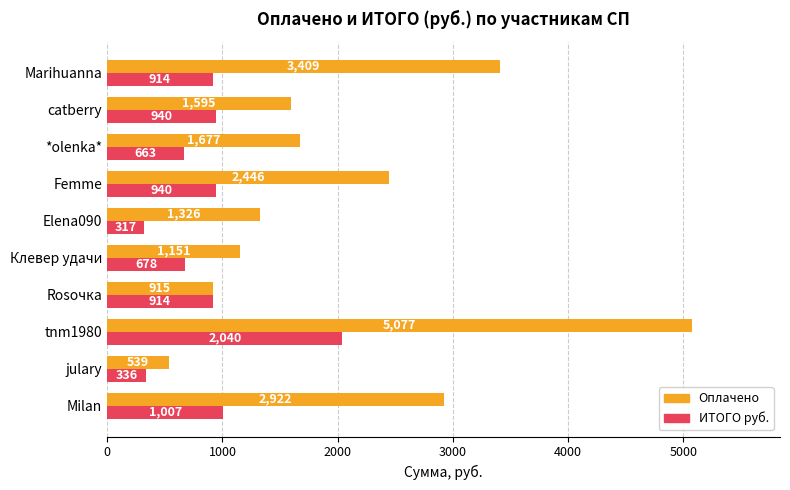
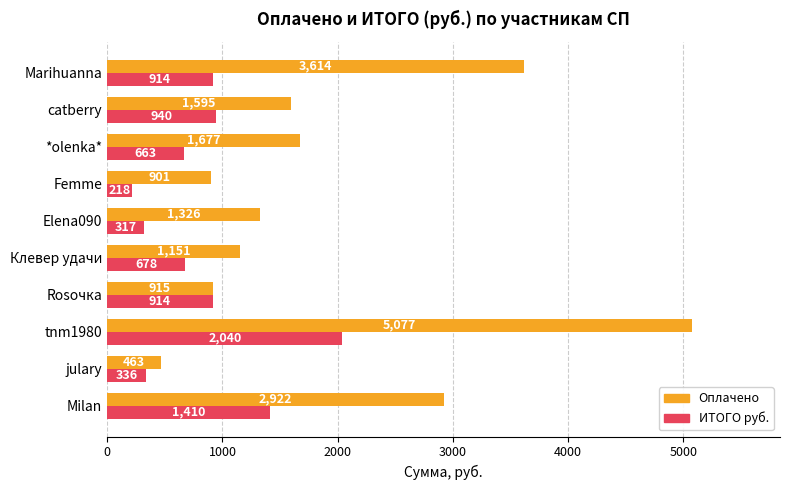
  {
    "Оплачено": {
-     "Marihuanna": "3,409",
+     "Marihuanna": "3,614",
      "catberry": "1,595",
      "*olenka*": "1,677",
-     "Femme": "2,446",
+     "Femme": "901",
      "Elena090": "1,326",
      "Клевер удачи": "1,151",
      "Rosочка": "915",
      "tnm1980": "5,077",
-     "julary": "539",
+     "julary": "463",
      "Milan": "2,922"
    },
    "ИТОГО руб.": {
      "Marihuanna": "914",
      "catberry": "940",
      "*olenka*": "663",
-     "Femme": "940",
+     "Femme": "218",
      "Elena090": "317",
      "Клевер удачи": "678",
      "Rosочка": "914",
      "tnm1980": "2,040",
      "julary": "336",
-     "Milan": "1,007"
+     "Milan": "1,410"
    }
  }
